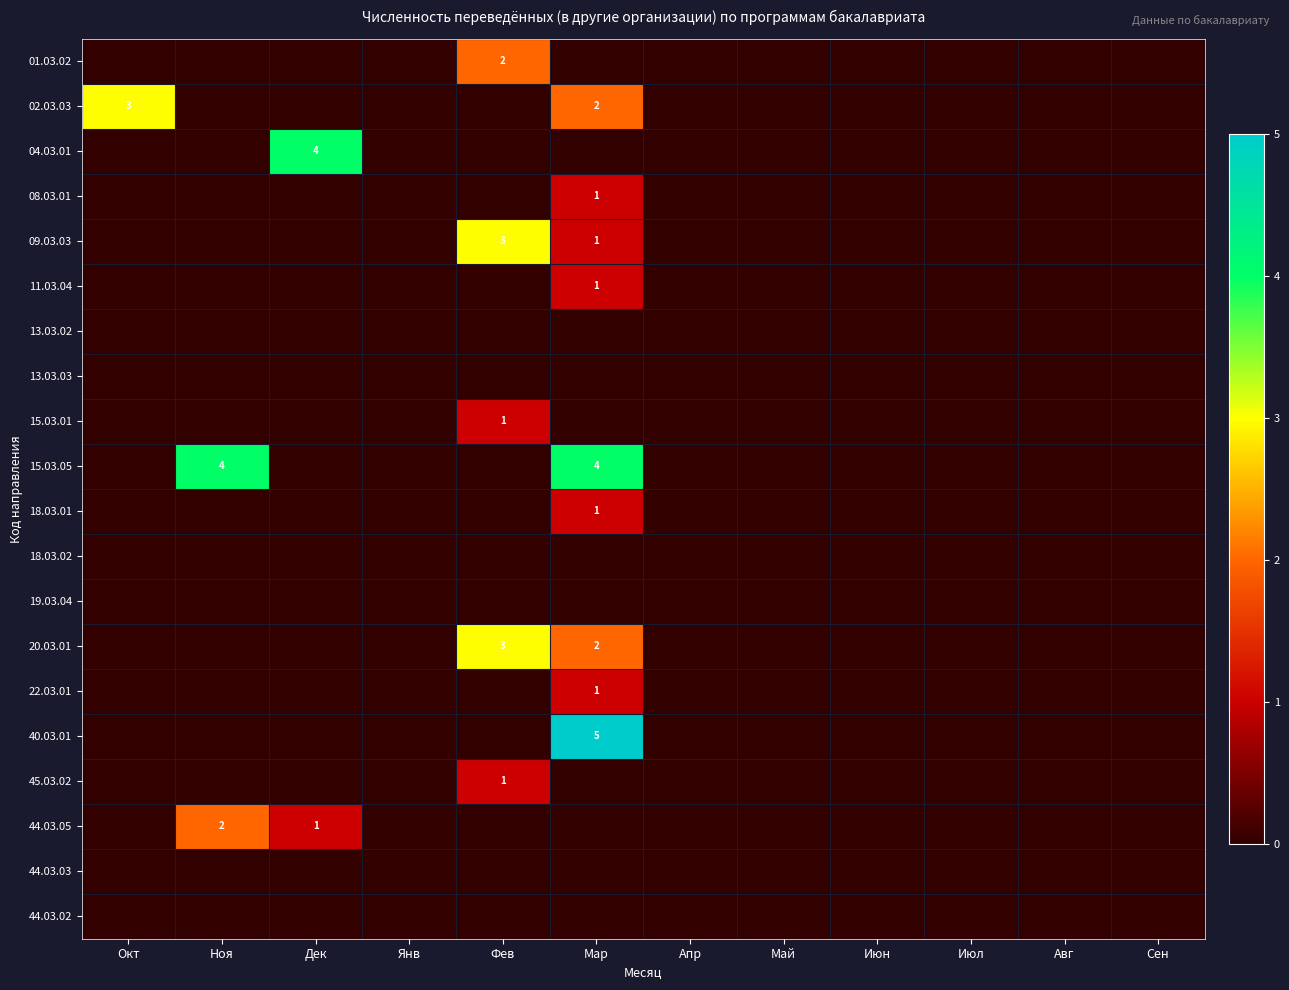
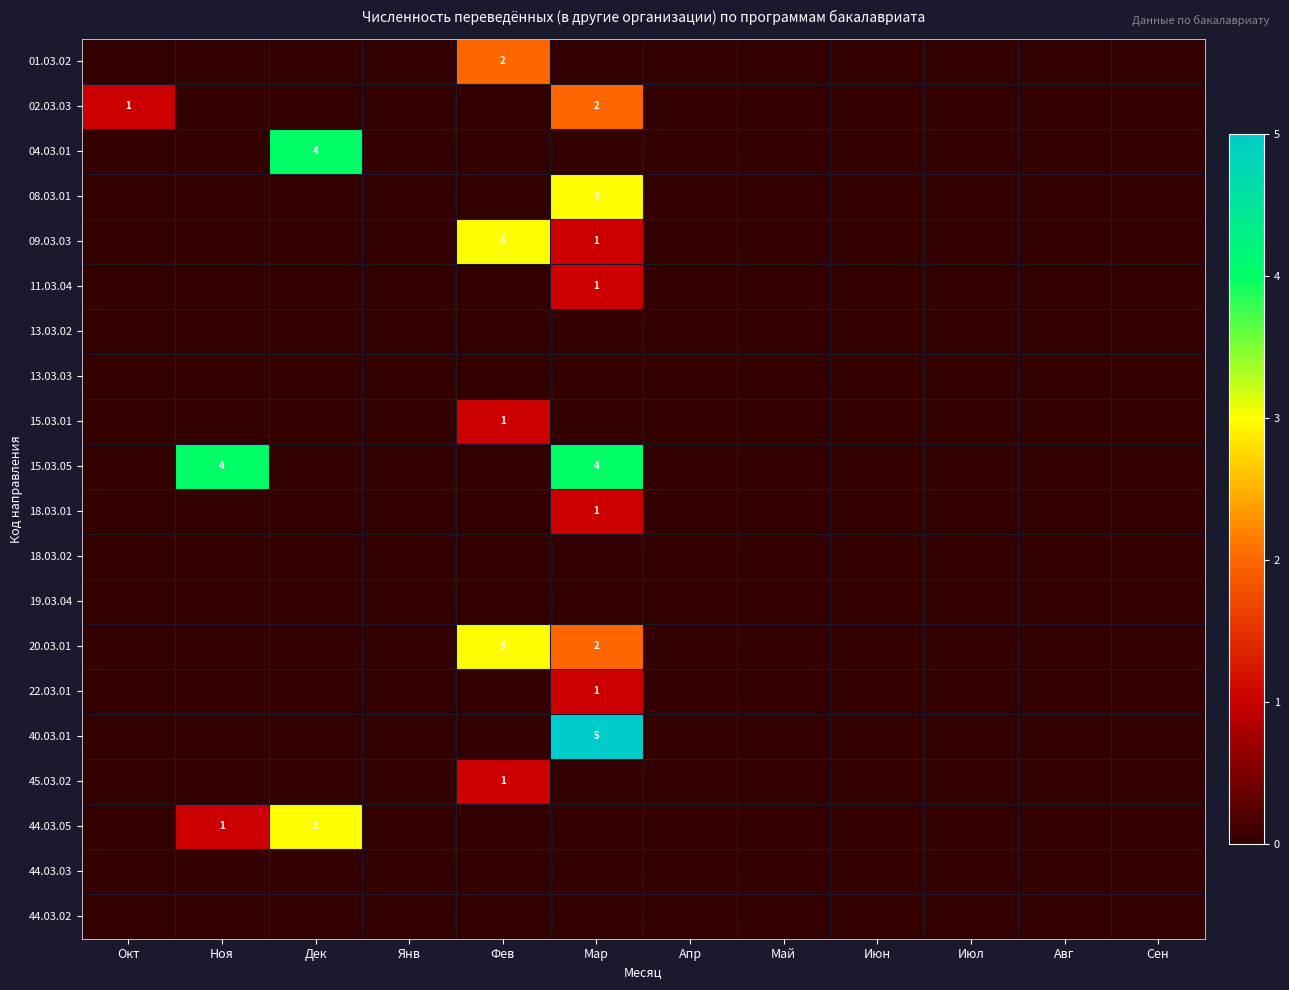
  {
    "01.03.02": {
      "Фев": 2
    },
    "02.03.03": {
-     "Окт": 3,
+     "Окт": 1,
      "Мар": 2
    },
    "04.03.01": {
      "Дек": 4
    },
    "08.03.01": {
-     "Мар": 1
+     "Мар": 3
    },
    "09.03.03": {
      "Фев": 3,
      "Мар": 1
    },
    "11.03.04": {
      "Мар": 1
    },
    "15.03.01": {
      "Фев": 1
    },
    "15.03.05": {
      "Ноя": 4,
      "Мар": 4
    },
    "18.03.01": {
      "Мар": 1
    },
    "20.03.01": {
      "Фев": 3,
      "Мар": 2
    },
    "22.03.01": {
      "Мар": 1
    },
    "40.03.01": {
      "Мар": 5
    },
    "45.03.02": {
      "Фев": 1
    },
    "44.03.05": {
-     "Ноя": 2,
-     "Дек": 1
+     "Ноя": 1,
+     "Дек": 3
    }
  }
